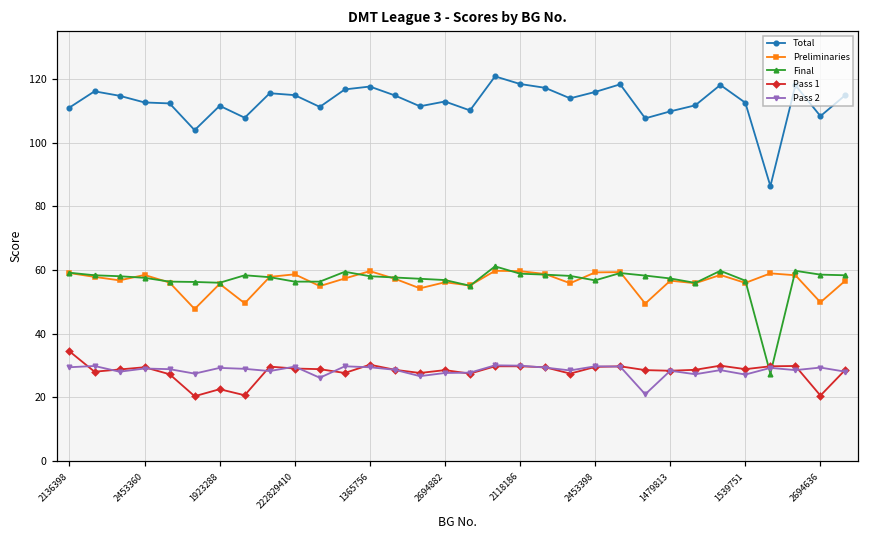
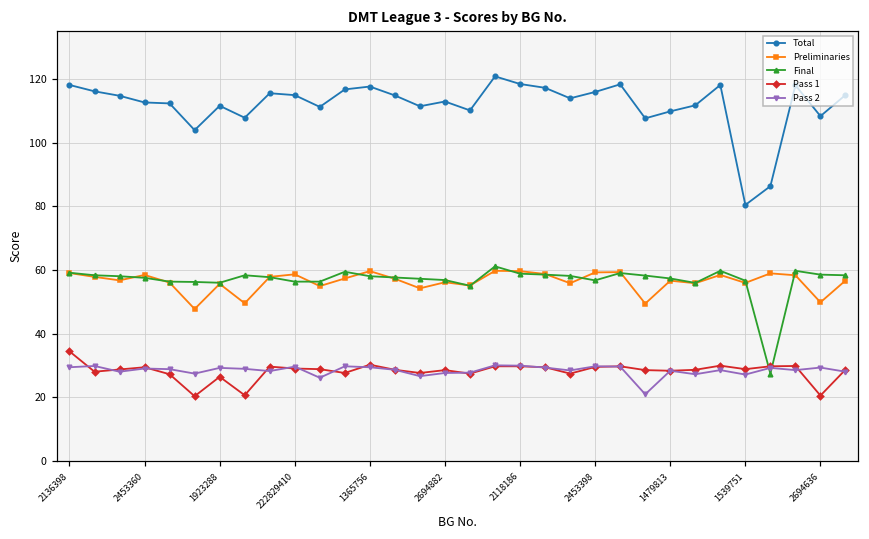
  {
    "Total": {
-     "2136398": 111,
+     "2136398": 118,
      "2453360": 113,
      "1923288": 112,
      "222829410": 115,
      "1365756": 118,
      "2694882": 113,
      "2118186": 118,
      "2453398": 116,
      "1479813": 110,
-     "1539751": 113,
+     "1539751": 80,
      "2694636": 108
    },
    "Preliminaries": {
      "2453360": 58,
      "222829410": 59,
      "1365756": 60,
      "2453398": 59,
      "2694636": 50
    },
    "Final": {
      "2453360": 58,
      "222829410": 56,
      "1365756": 58,
      "2453398": 57,
      "2694636": 59
    },
    "Pass 1": {
      "2136398": 34,
-     "1923288": 23,
+     "1923288": 26,
      "2694882": 29,
      "1539751": 29,
      "2694636": 21
    },
    "Pass 2": {
      "2136398": 29,
      "1923288": 29,
      "2694882": 28,
      "1539751": 27,
      "2694636": 29
    }
  }
